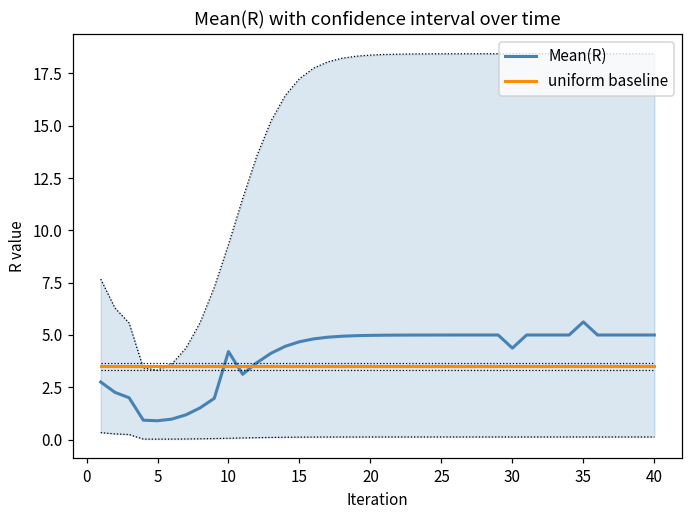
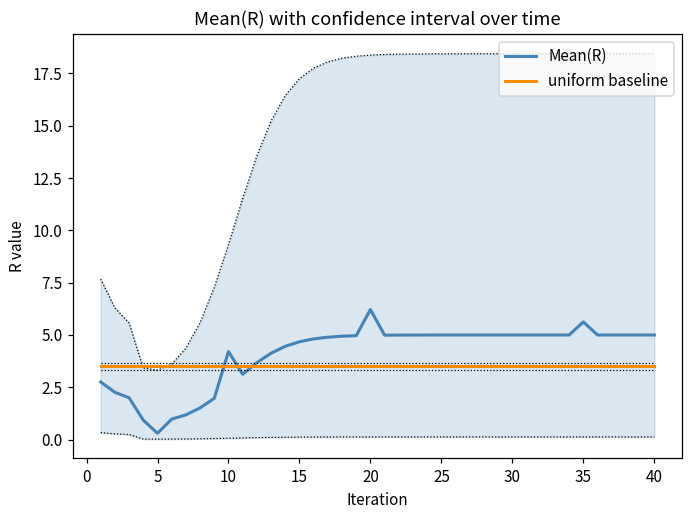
  {
    "Mean(R)": {
-     "5": 0.9,
+     "5": 0.3,
      "10": 4.2,
      "15": 4.7,
-     "20": 5.0,
+     "20": 6.2,
      "25": 5.0,
-     "30": 4.4,
+     "30": 5.0,
      "35": 5.6,
      "40": 5.0
    },
    "uniform baseline": {
      "5": 3.5,
      "10": 3.5,
      "15": 3.5,
      "20": 3.5,
      "25": 3.5,
      "30": 3.5,
      "35": 3.5,
      "40": 3.5
    }
  }
